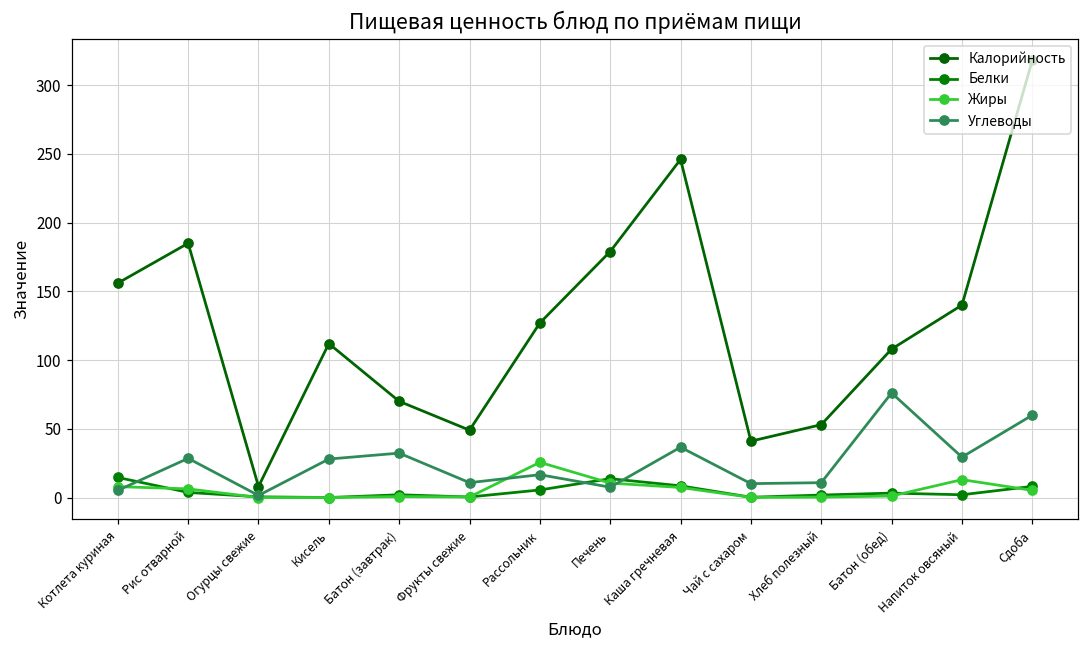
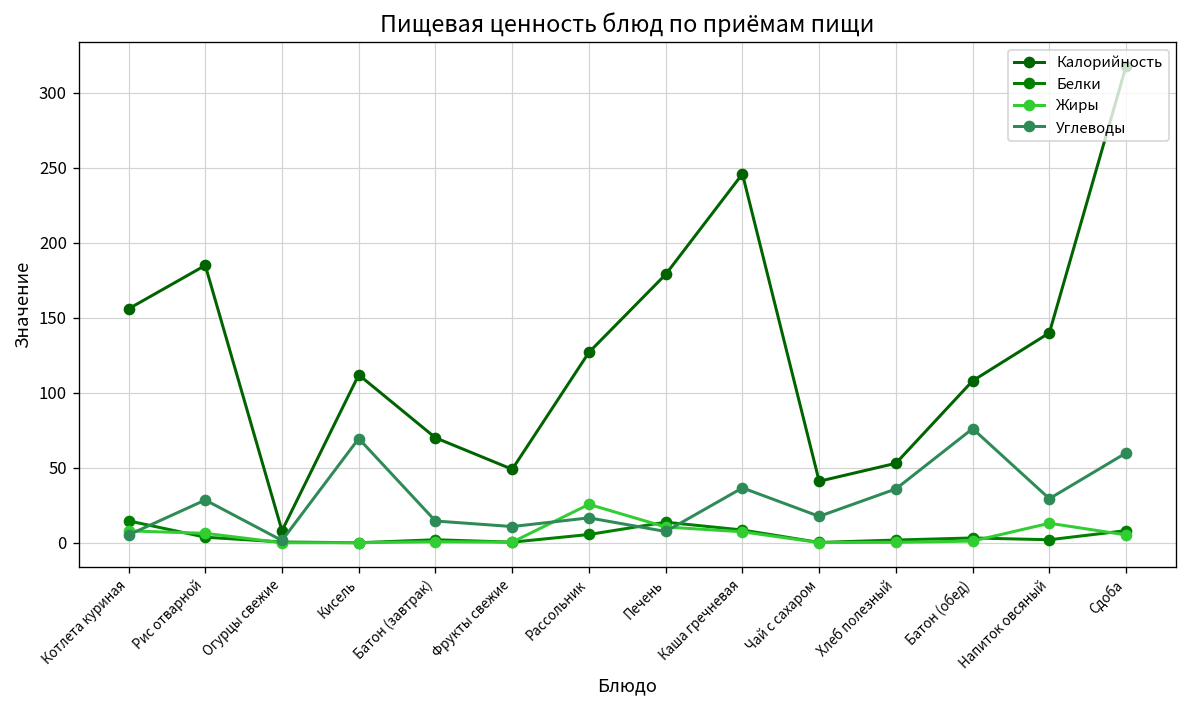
  {
    "Жиры": {
      "Котлета куриная": 8,
      "Рис отварной": 6,
      "Рассольник": 26,
      "Печень": 11,
      "Батон (обед)": 1,
      "Напиток овсяный": 13,
      "Сдоба": 5
    },
    "Углеводы": {
      "Котлета куриная": 5,
      "Рис отварной": 29,
-     "Кисель": 28,
-     "Батон (завтрак)": 32,
+     "Кисель": 70,
+     "Батон (завтрак)": 15,
      "Фрукты свежие": 11,
      "Рассольник": 17,
      "Печень": 8,
      "Каша гречневая": 37,
-     "Чай с сахаром": 10,
-     "Хлеб полезный": 11,
+     "Чай с сахаром": 18,
+     "Хлеб полезный": 36,
      "Батон (обед)": 76,
      "Напиток овсяный": 29,
      "Сдоба": 60
    }
  }
